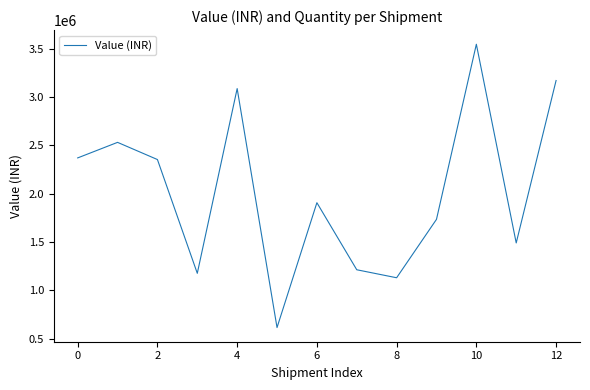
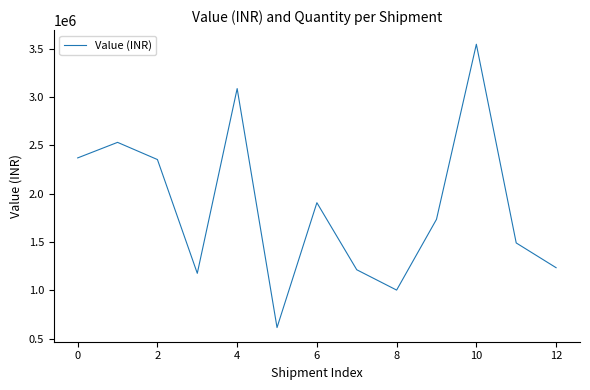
  {
    "0": 2400000,
    "2": 2400000,
    "4": 3100000,
    "6": 1900000,
-   "8": 1100000,
+   "8": 1000000,
    "10": 3500000,
-   "12": 3200000
+   "12": 1200000
  }
